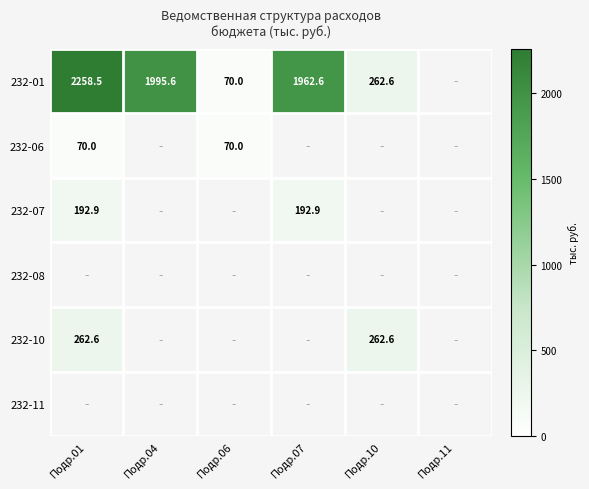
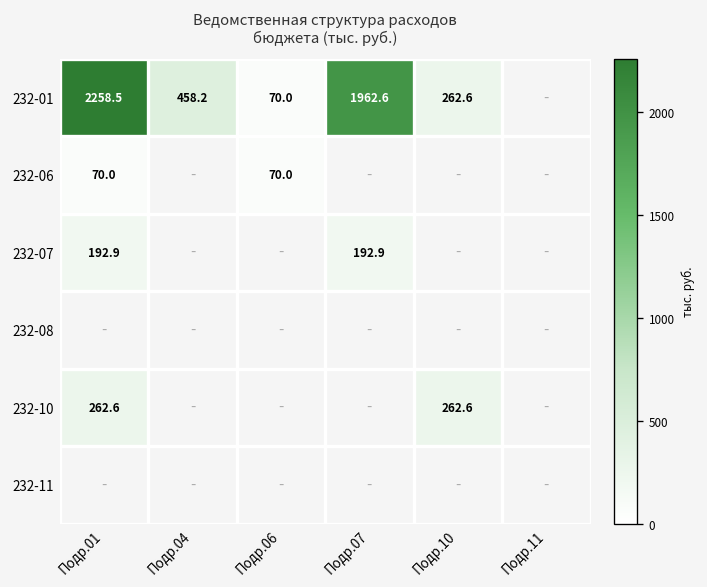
  {
    "232-01": {
      "Подр.01": 2258.5,
-     "Подр.04": 1995.6,
+     "Подр.04": 458.2,
      "Подр.06": 70.0,
      "Подр.07": 1962.6,
      "Подр.10": 262.6
    },
    "232-06": {
      "Подр.01": 70.0,
      "Подр.06": 70.0
    },
    "232-07": {
      "Подр.01": 192.9,
      "Подр.07": 192.9
    },
    "232-10": {
      "Подр.01": 262.6,
      "Подр.10": 262.6
    }
  }
